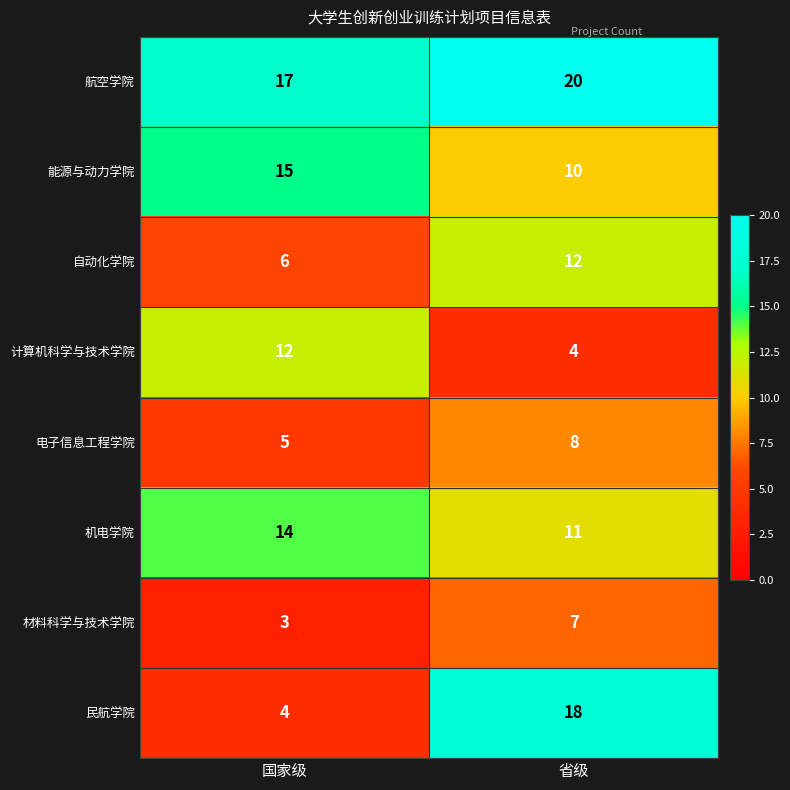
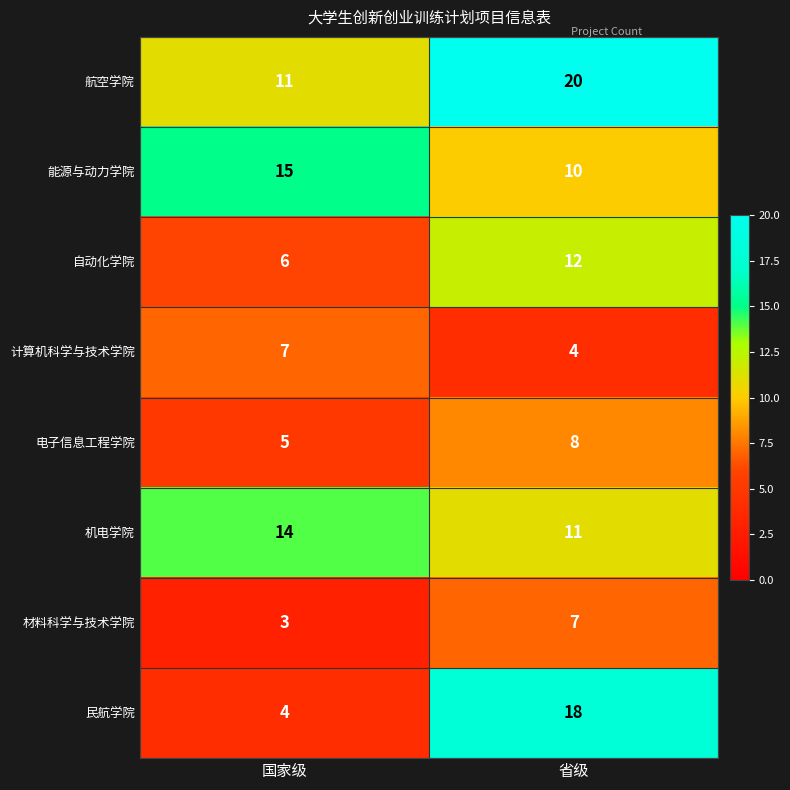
  {
    "航空学院": {
-     "国家级": 17,
+     "国家级": 11,
      "省级": 20
    },
    "能源与动力学院": {
      "国家级": 15,
      "省级": 10
    },
    "自动化学院": {
      "国家级": 6,
      "省级": 12
    },
    "计算机科学与技术学院": {
-     "国家级": 12,
+     "国家级": 7,
      "省级": 4
    },
    "电子信息工程学院": {
      "国家级": 5,
      "省级": 8
    },
    "机电学院": {
      "国家级": 14,
      "省级": 11
    },
    "材料科学与技术学院": {
      "国家级": 3,
      "省级": 7
    },
    "民航学院": {
      "国家级": 4,
      "省级": 18
    }
  }
